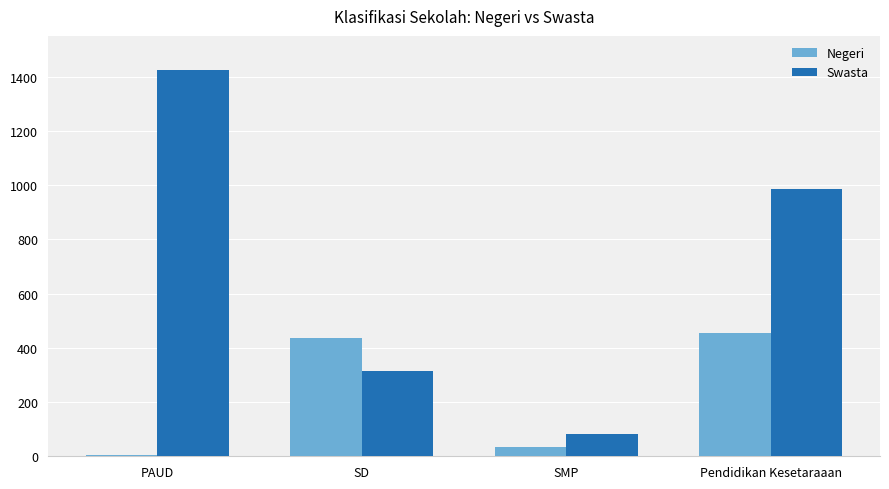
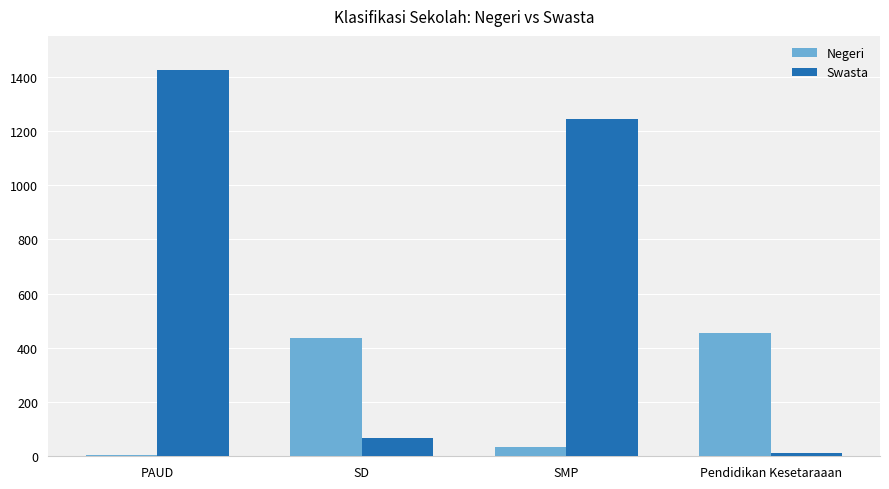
  {
    "Negeri": {
      "SD": 440,
      "SMP": 40,
      "Pendidikan Kesetaraaan": 460
    },
    "Swasta": {
      "PAUD": 1420,
-     "SD": 320,
-     "SMP": 80,
-     "Pendidikan Kesetaraaan": 990
+     "SD": 70,
+     "SMP": 1240,
+     "Pendidikan Kesetaraaan": 10
    }
  }
